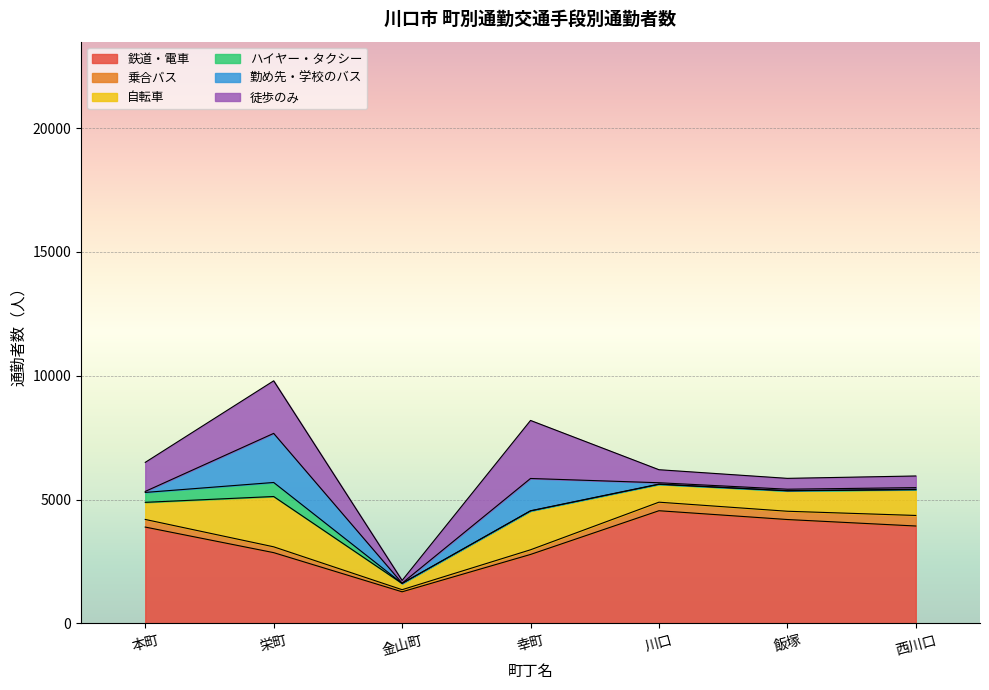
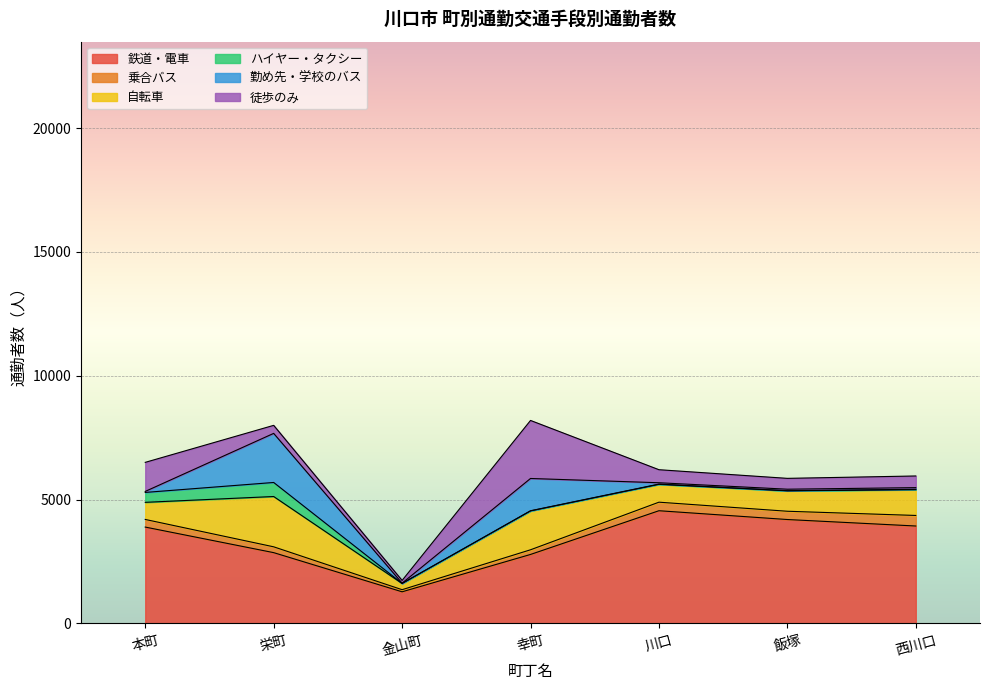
  {
    "自転車": {
      "本町": 700,
      "栄町": 2000
    },
    "ハイヤー・タクシー": {
      "栄町": 600
    },
    "勤め先・学校のバス": {
      "栄町": 2000,
      "幸町": 1300
    },
    "徒歩のみ": {
      "本町": 1200,
-     "栄町": 2100,
+     "栄町": 300,
      "金山町": 100,
      "幸町": 2300,
      "川口": 500,
      "飯塚": 400,
      "西川口": 500
    }
  }
